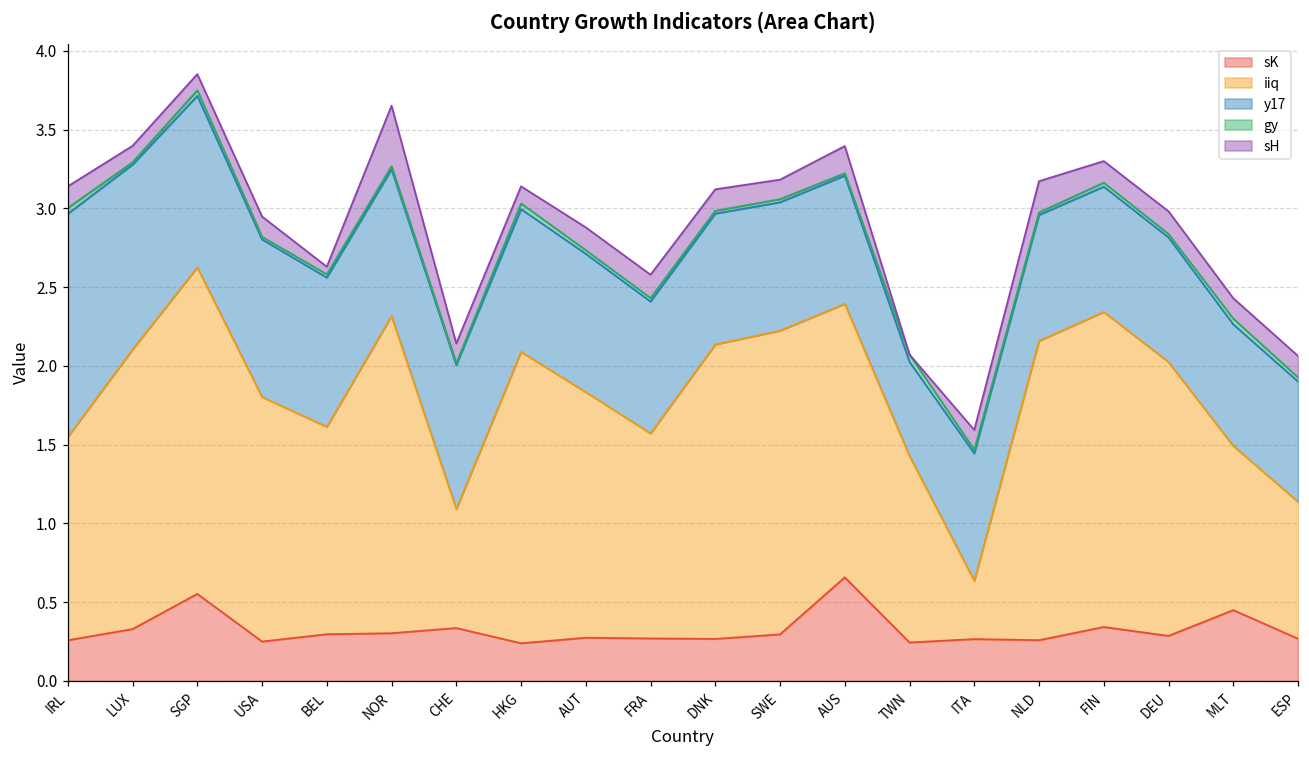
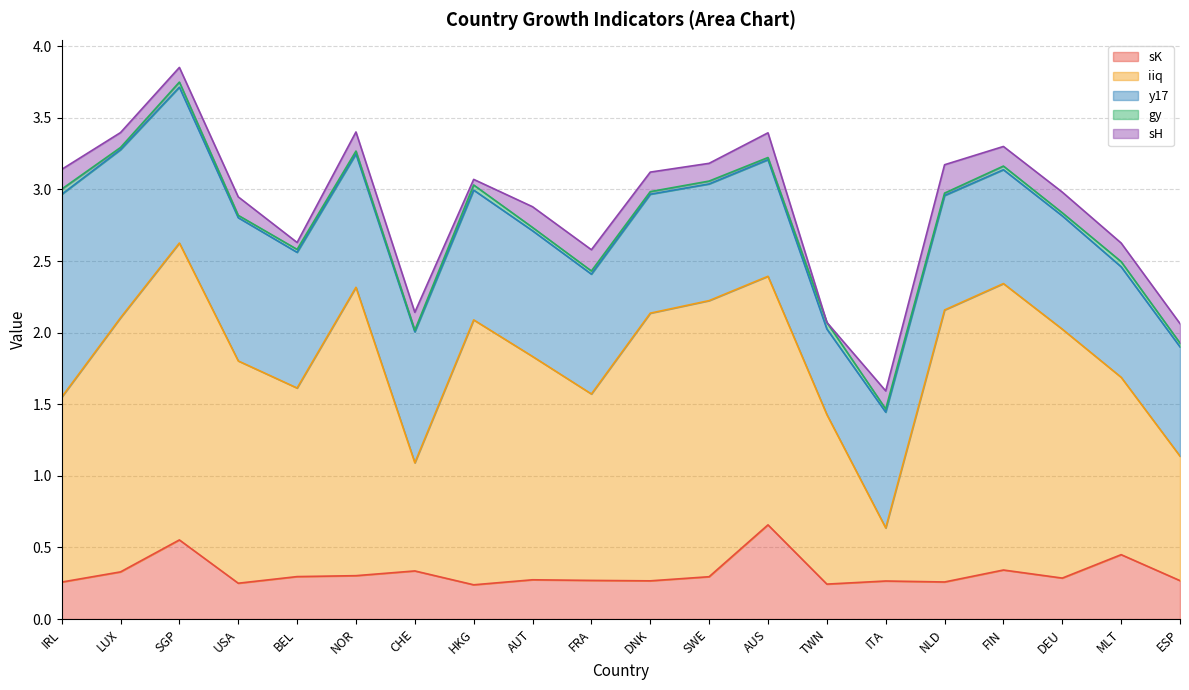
  {
    "sK": {
      "IRL": 0.26,
      "LUX": 0.33,
      "SGP": 0.55,
      "USA": 0.25,
      "BEL": 0.30,
      "NOR": 0.30,
      "CHE": 0.34,
      "HKG": 0.24,
      "AUT": 0.27,
      "FRA": 0.27,
      "DNK": 0.27,
      "SWE": 0.30,
      "AUS": 0.66,
      "TWN": 0.24,
      "ITA": 0.27,
      "NLD": 0.26,
      "FIN": 0.34,
      "DEU": 0.29,
      "MLT": 0.45,
      "ESP": 0.27
    },
    "iiq": {
      "IRL": 1.29,
      "LUX": 1.77,
      "SGP": 2.07,
      "USA": 1.55,
      "BEL": 1.32,
      "NOR": 2.01,
      "CHE": 0.76,
      "HKG": 1.85,
      "AUT": 1.56,
      "FRA": 1.30,
      "DNK": 1.87,
      "SWE": 1.93,
      "AUS": 1.74,
      "TWN": 1.18,
      "ITA": 0.37,
      "NLD": 1.90,
      "FIN": 2.00,
      "DEU": 1.74,
-     "MLT": 1.04,
+     "MLT": 1.24,
      "ESP": 0.87
    },
    "y17": {
      "IRL": 1.42,
      "SGP": 1.09,
      "BEL": 0.95,
      "NOR": 0.93,
      "HKG": 0.91,
      "AUT": 0.88,
      "FRA": 0.84,
      "DNK": 0.83,
      "SWE": 0.81,
      "TWN": 0.60,
      "ITA": 0.81,
      "FIN": 0.80,
      "DEU": 0.79,
      "MLT": 0.77,
      "ESP": 0.76
    },
    "gy": {
      "IRL": 0.04,
      "SGP": 0.04,
      "BEL": 0.02,
      "NOR": 0.02,
      "HKG": 0.04,
      "AUT": 0.02,
      "FRA": 0.02,
      "DNK": 0.02,
      "SWE": 0.02,
      "ITA": 0.02,
      "FIN": 0.03,
      "DEU": 0.02,
      "MLT": 0.04,
      "ESP": 0.03
    },
    "sH": {
      "IRL": 0.14,
      "LUX": 0.10,
      "SGP": 0.10,
      "USA": 0.13,
      "BEL": 0.05,
-     "NOR": 0.38,
+     "NOR": 0.13,
      "CHE": 0.13,
-     "HKG": 0.11,
+     "HKG": 0.04,
      "AUT": 0.14,
      "FRA": 0.15,
      "DNK": 0.14,
      "SWE": 0.12,
      "AUS": 0.17,
      "ITA": 0.13,
      "NLD": 0.20,
      "FIN": 0.14,
      "DEU": 0.14,
      "MLT": 0.13,
      "ESP": 0.14
    }
  }
